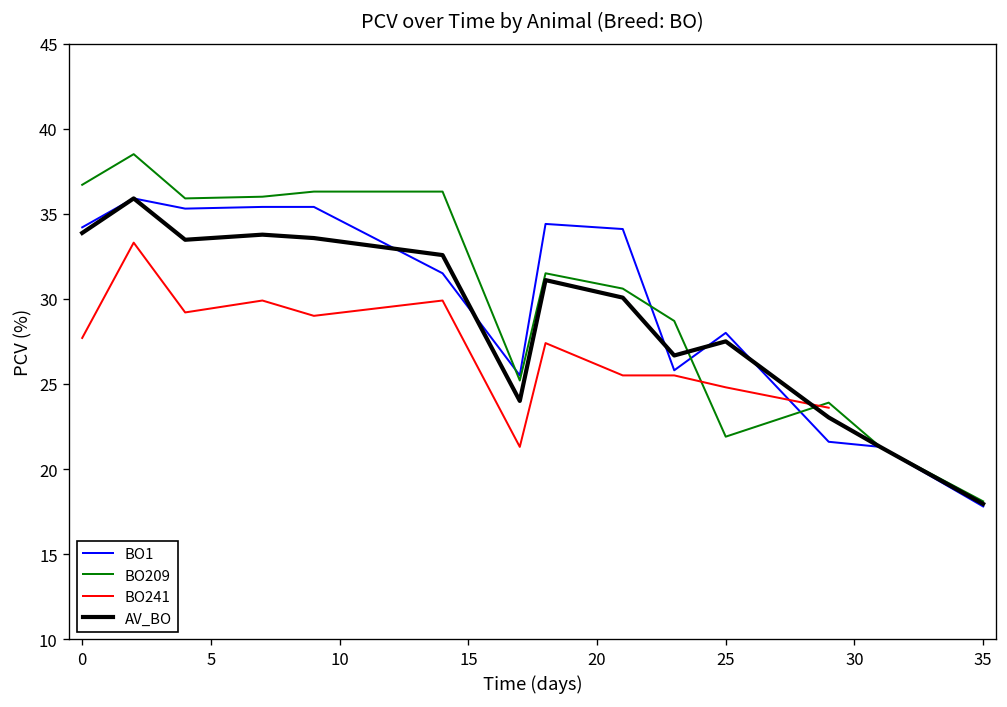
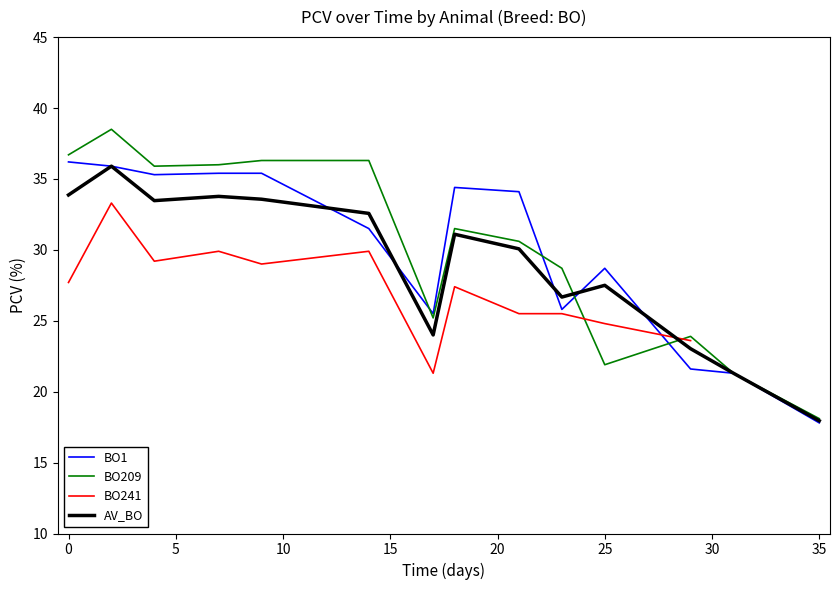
  {
    "BO1": {
-     "0": 34.2,
-     "25": 28.0
+     "0": 36.2,
+     "25": 28.7
    },
    "BO209": {
      "0": 36.7,
      "25": 21.9
    },
    "BO241": {
      "0": 27.7,
      "25": 24.8
    },
    "AV_BO": {
      "0": 33.9,
      "25": 27.5
    }
  }
